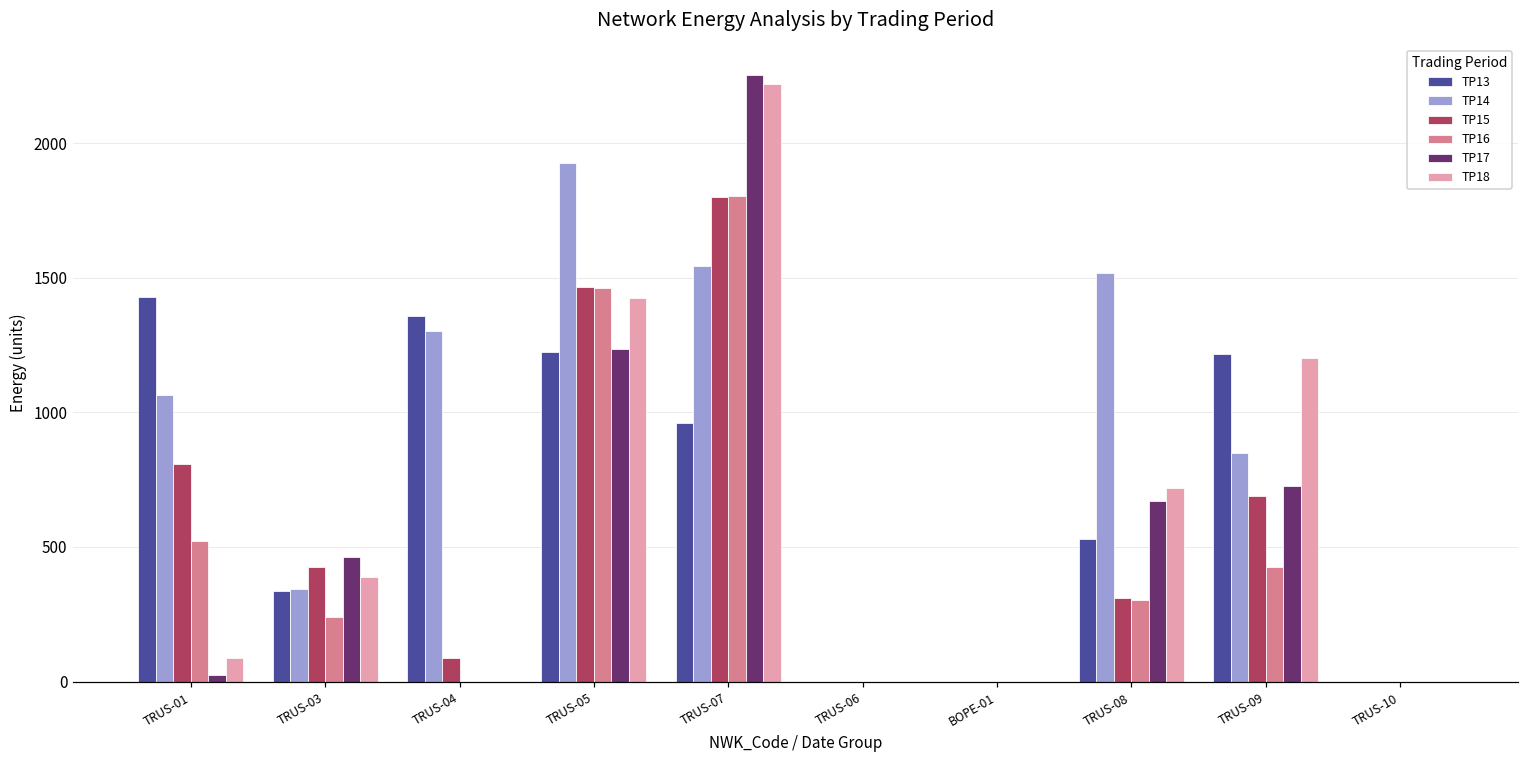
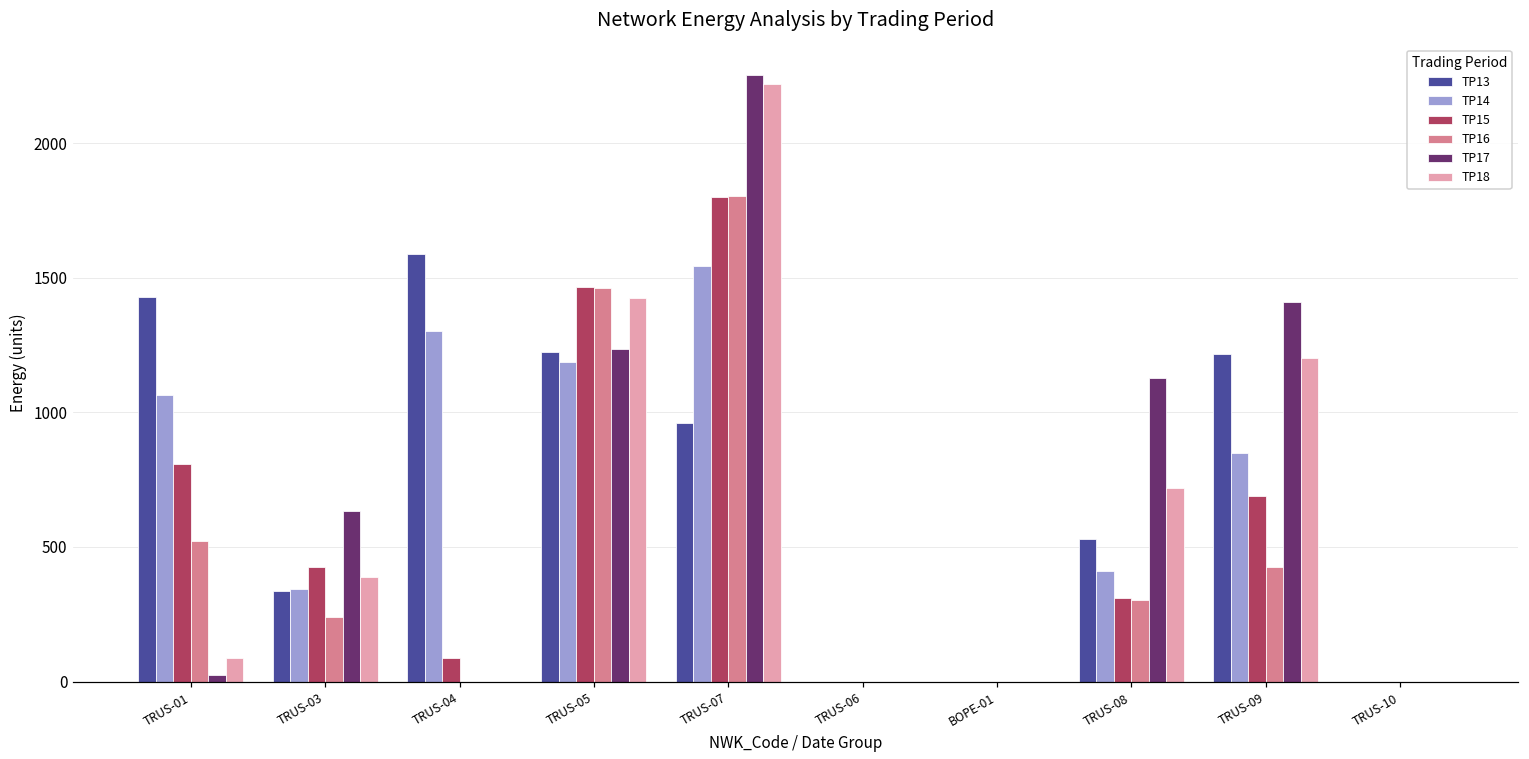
  {
    "TP13": {
      "TRUS-01": 1430,
      "TRUS-03": 340,
-     "TRUS-04": 1360,
+     "TRUS-04": 1590,
      "TRUS-05": 1230,
      "TRUS-07": 960,
      "TRUS-06": 0,
      "BOPE-01": 0,
      "TRUS-08": 530,
      "TRUS-09": 1220,
      "TRUS-10": 0
    },
    "TP14": {
      "TRUS-01": 1070,
      "TRUS-03": 340,
      "TRUS-04": 1300,
-     "TRUS-05": 1930,
+     "TRUS-05": 1190,
      "TRUS-07": 1540,
      "TRUS-06": 0,
      "BOPE-01": 0,
-     "TRUS-08": 1520,
+     "TRUS-08": 410,
      "TRUS-09": 850,
      "TRUS-10": 0
    },
    "TP15": {
      "TRUS-01": 810,
      "TRUS-03": 420,
      "TRUS-04": 90,
      "TRUS-05": 1470,
      "TRUS-07": 1800,
      "TRUS-06": 0,
      "BOPE-01": 0,
      "TRUS-08": 310,
      "TRUS-09": 690,
      "TRUS-10": 0
    },
    "TP17": {
      "TRUS-01": 20,
-     "TRUS-03": 460,
+     "TRUS-03": 630,
      "TRUS-04": 0,
      "TRUS-05": 1230,
      "TRUS-07": 2250,
      "TRUS-06": 0,
      "BOPE-01": 0,
-     "TRUS-08": 670,
-     "TRUS-09": 730,
+     "TRUS-08": 1130,
+     "TRUS-09": 1410,
      "TRUS-10": 0
    }
  }
